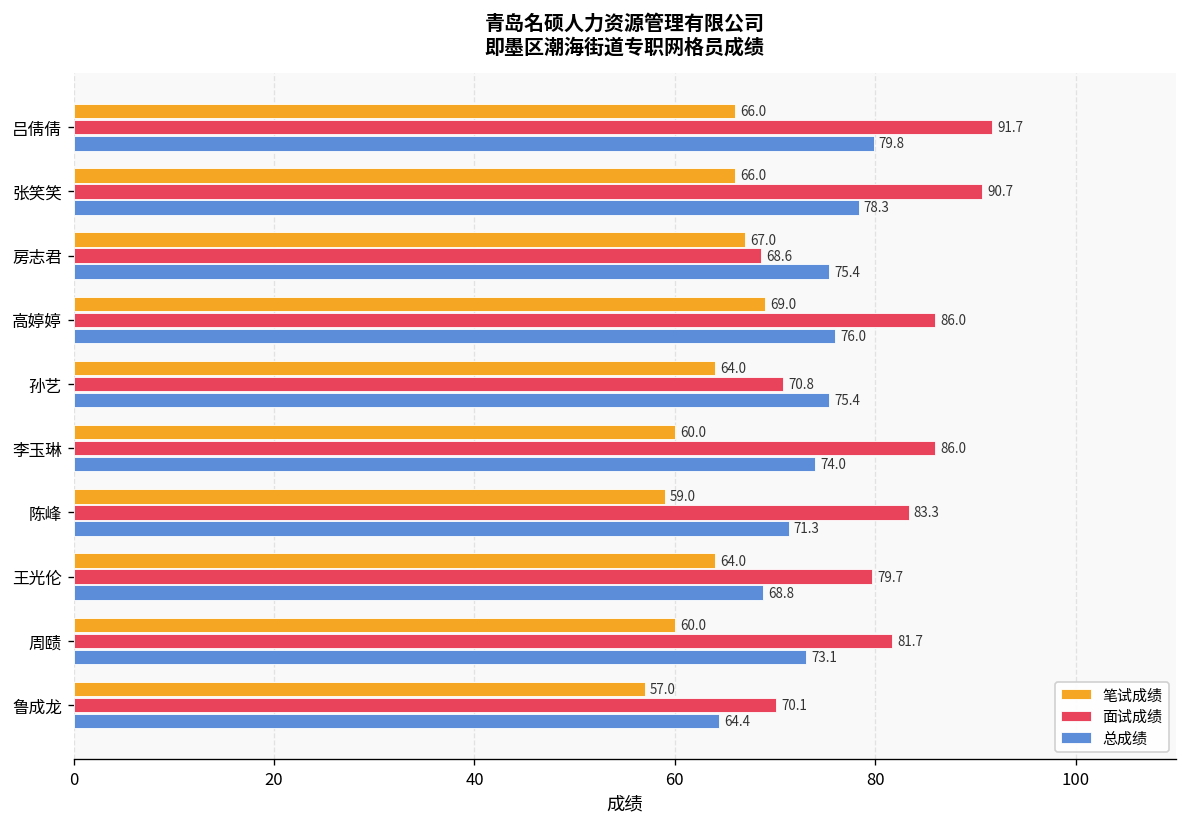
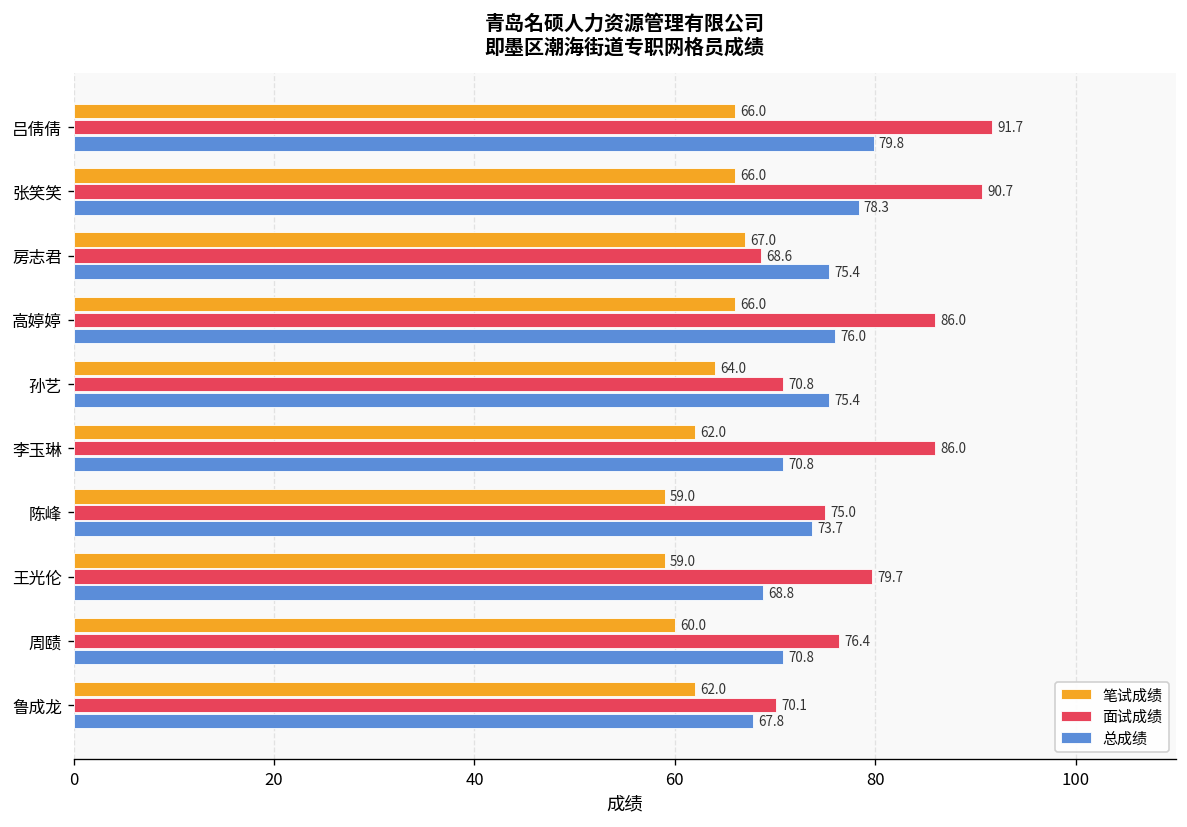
  {
    "笔试成绩": {
      "吕倩倩": 66.0,
      "张笑笑": 66.0,
      "房志君": 67.0,
-     "高婷婷": 69.0,
+     "高婷婷": 66.0,
      "孙艺": 64.0,
-     "李玉琳": 60.0,
+     "李玉琳": 62.0,
      "陈峰": 59.0,
-     "王光伦": 64.0,
+     "王光伦": 59.0,
      "周赜": 60.0,
-     "鲁成龙": 57.0
+     "鲁成龙": 62.0
    },
    "面试成绩": {
      "吕倩倩": 91.7,
      "张笑笑": 90.7,
      "房志君": 68.6,
      "高婷婷": 86.0,
      "孙艺": 70.8,
      "李玉琳": 86.0,
-     "陈峰": 83.3,
+     "陈峰": 75.0,
      "王光伦": 79.7,
-     "周赜": 81.7,
+     "周赜": 76.4,
      "鲁成龙": 70.1
    },
    "总成绩": {
      "吕倩倩": 79.8,
      "张笑笑": 78.3,
      "房志君": 75.4,
      "高婷婷": 76.0,
      "孙艺": 75.4,
-     "李玉琳": 74.0,
-     "陈峰": 71.3,
+     "李玉琳": 70.8,
+     "陈峰": 73.7,
      "王光伦": 68.8,
-     "周赜": 73.1,
-     "鲁成龙": 64.4
+     "周赜": 70.8,
+     "鲁成龙": 67.8
    }
  }
